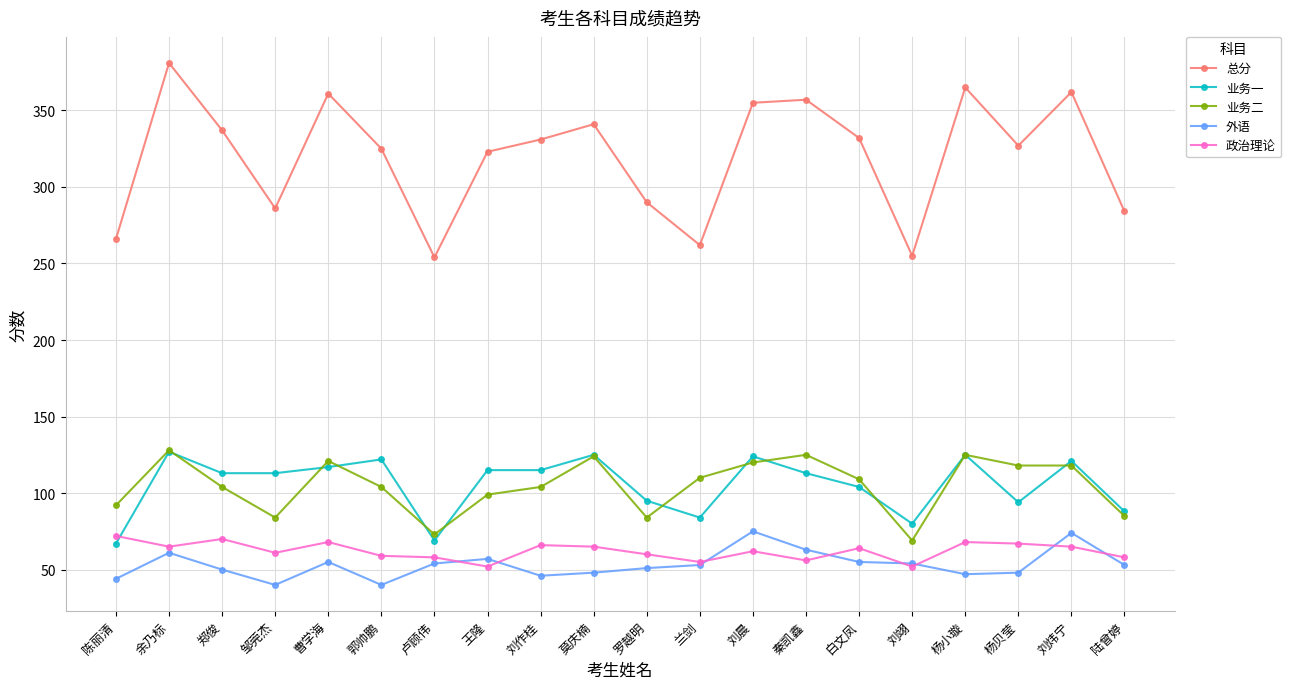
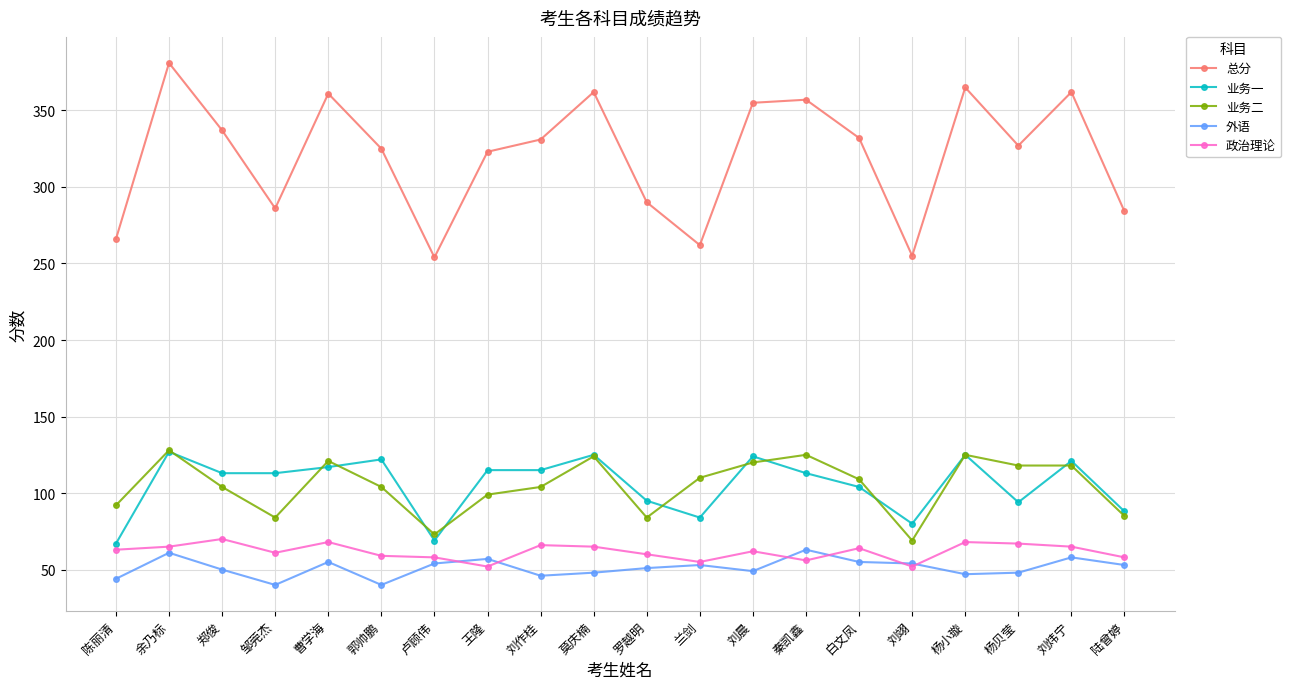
  {
    "总分": {
      "陈丽清": 266,
      "余乃标": 381,
      "郑俊": 337,
      "邹莞杰": 286,
      "曹学海": 361,
      "郭帅鹏": 325,
      "卢顾伟": 254,
      "王隆": 323,
      "刘作桂": 331,
-     "莫庆楠": 341,
+     "莫庆楠": 362,
      "罗越明": 290,
      "兰剑": 262,
      "刘晨": 355,
      "秦凯鑫": 357,
      "白文凤": 332,
      "刘翊": 255,
      "杨小璇": 365,
      "杨贝莹": 327,
      "刘炜宁": 362,
      "陆曾婷": 284
    },
    "业务一": {
      "陈丽清": 67,
      "郑俊": 113,
      "邹莞杰": 113,
      "曹学海": 117,
      "郭帅鹏": 122,
      "卢顾伟": 69,
      "王隆": 115,
      "刘作桂": 115,
      "罗越明": 95,
      "兰剑": 84,
      "刘晨": 124,
      "秦凯鑫": 113,
      "白文凤": 104,
      "刘翊": 80,
      "杨贝莹": 94,
      "刘炜宁": 121,
      "陆曾婷": 88
    },
    "业务二": {
      "陈丽清": 92,
      "郑俊": 104,
      "邹莞杰": 84,
      "曹学海": 121,
      "郭帅鹏": 104,
      "卢顾伟": 73,
      "王隆": 99,
      "刘作桂": 104,
      "罗越明": 84,
      "兰剑": 110,
      "刘晨": 120,
      "秦凯鑫": 125,
      "白文凤": 109,
      "刘翊": 69,
      "杨贝莹": 118,
      "刘炜宁": 118,
      "陆曾婷": 85
    },
    "外语": {
      "陈丽清": 44,
      "余乃标": 61,
      "郑俊": 50,
      "邹莞杰": 40,
      "曹学海": 55,
      "郭帅鹏": 40,
      "卢顾伟": 54,
      "王隆": 57,
      "刘作桂": 46,
      "莫庆楠": 48,
      "罗越明": 51,
      "兰剑": 53,
-     "刘晨": 75,
+     "刘晨": 49,
      "秦凯鑫": 63,
      "白文凤": 55,
      "刘翊": 54,
      "杨小璇": 47,
      "杨贝莹": 48,
-     "刘炜宁": 74,
+     "刘炜宁": 58,
      "陆曾婷": 53
    },
    "政治理论": {
-     "陈丽清": 72,
+     "陈丽清": 63,
      "余乃标": 65,
      "郑俊": 70,
      "邹莞杰": 61,
      "曹学海": 68,
      "郭帅鹏": 59,
      "卢顾伟": 58,
      "王隆": 52,
      "刘作桂": 66,
      "莫庆楠": 65,
      "罗越明": 60,
      "兰剑": 55,
      "刘晨": 62,
      "秦凯鑫": 56,
      "白文凤": 64,
      "刘翊": 52,
      "杨小璇": 68,
      "杨贝莹": 67,
      "刘炜宁": 65,
      "陆曾婷": 58
    }
  }
